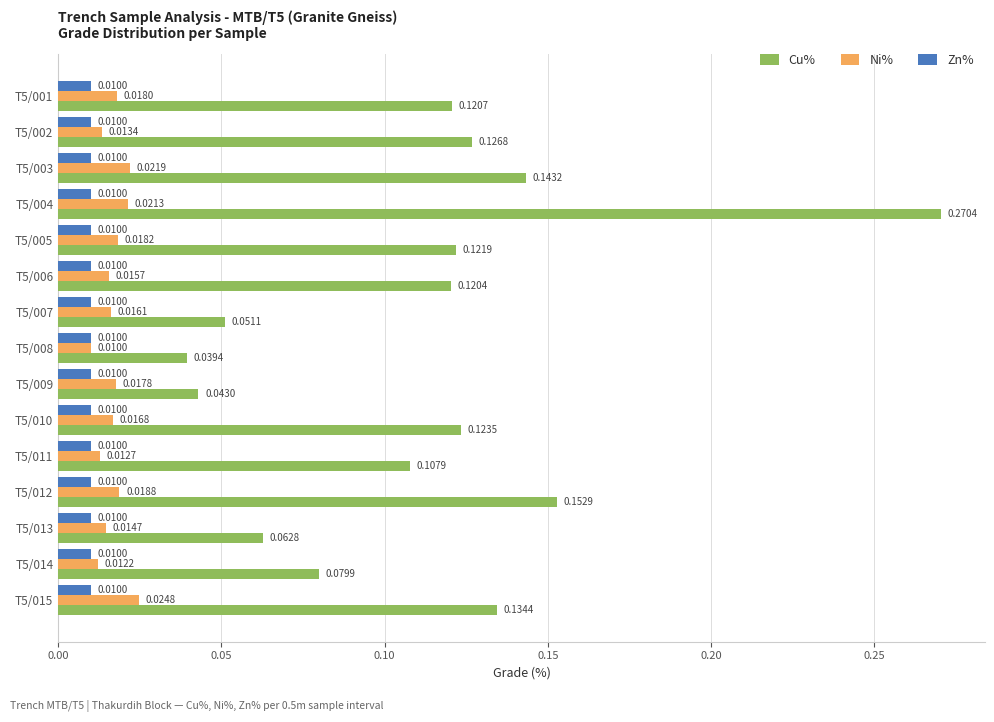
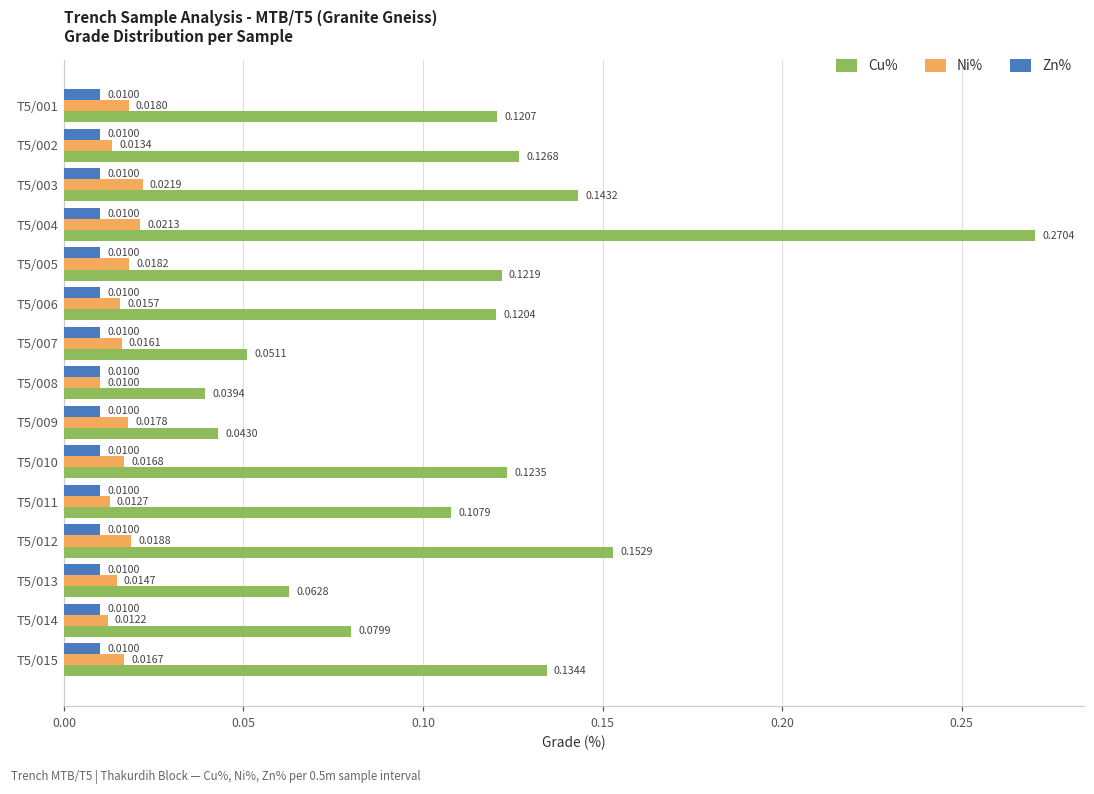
  {
    "Cu%": {
      "T5/001": 0.1207,
      "T5/002": 0.1268,
      "T5/003": 0.1432,
      "T5/004": 0.2704,
      "T5/005": 0.1219,
      "T5/006": 0.1204,
      "T5/007": 0.0511,
      "T5/008": 0.0394,
      "T5/009": 0.0430,
      "T5/010": 0.1235,
      "T5/011": 0.1079,
      "T5/012": 0.1529,
      "T5/013": 0.0628,
      "T5/014": 0.0799,
      "T5/015": 0.1344
    },
    "Ni%": {
      "T5/001": 0.0180,
      "T5/002": 0.0134,
      "T5/003": 0.0219,
      "T5/004": 0.0213,
      "T5/005": 0.0182,
      "T5/006": 0.0157,
      "T5/007": 0.0161,
      "T5/008": 0.0100,
      "T5/009": 0.0178,
      "T5/010": 0.0168,
      "T5/011": 0.0127,
      "T5/012": 0.0188,
      "T5/013": 0.0147,
      "T5/014": 0.0122,
-     "T5/015": 0.0248
+     "T5/015": 0.0167
    },
    "Zn%": {
      "T5/001": 0.0100,
      "T5/002": 0.0100,
      "T5/003": 0.0100,
      "T5/004": 0.0100,
      "T5/005": 0.0100,
      "T5/006": 0.0100,
      "T5/007": 0.0100,
      "T5/008": 0.0100,
      "T5/009": 0.0100,
      "T5/010": 0.0100,
      "T5/011": 0.0100,
      "T5/012": 0.0100,
      "T5/013": 0.0100,
      "T5/014": 0.0100,
      "T5/015": 0.0100
    }
  }
